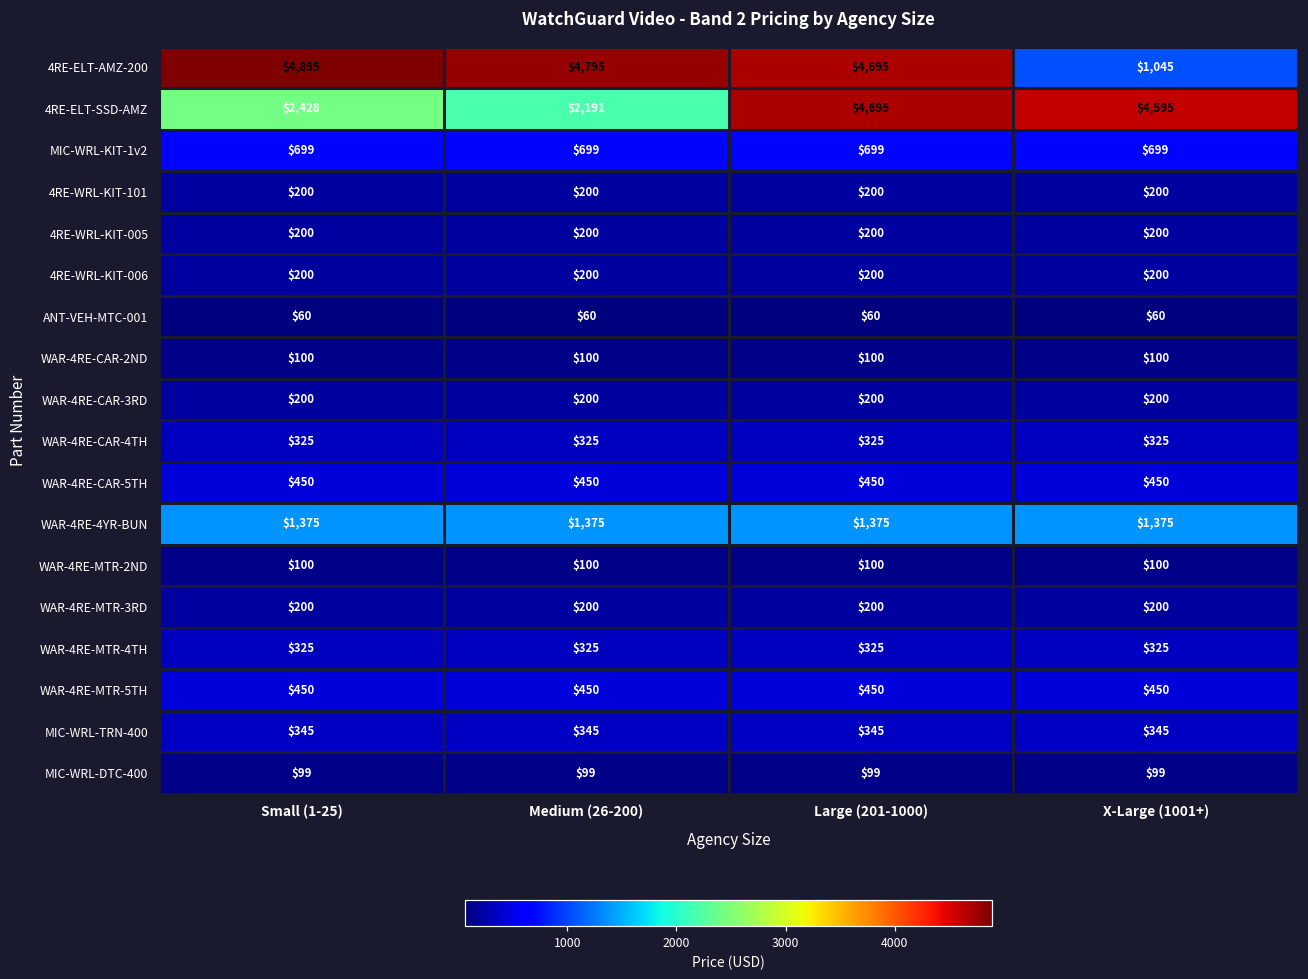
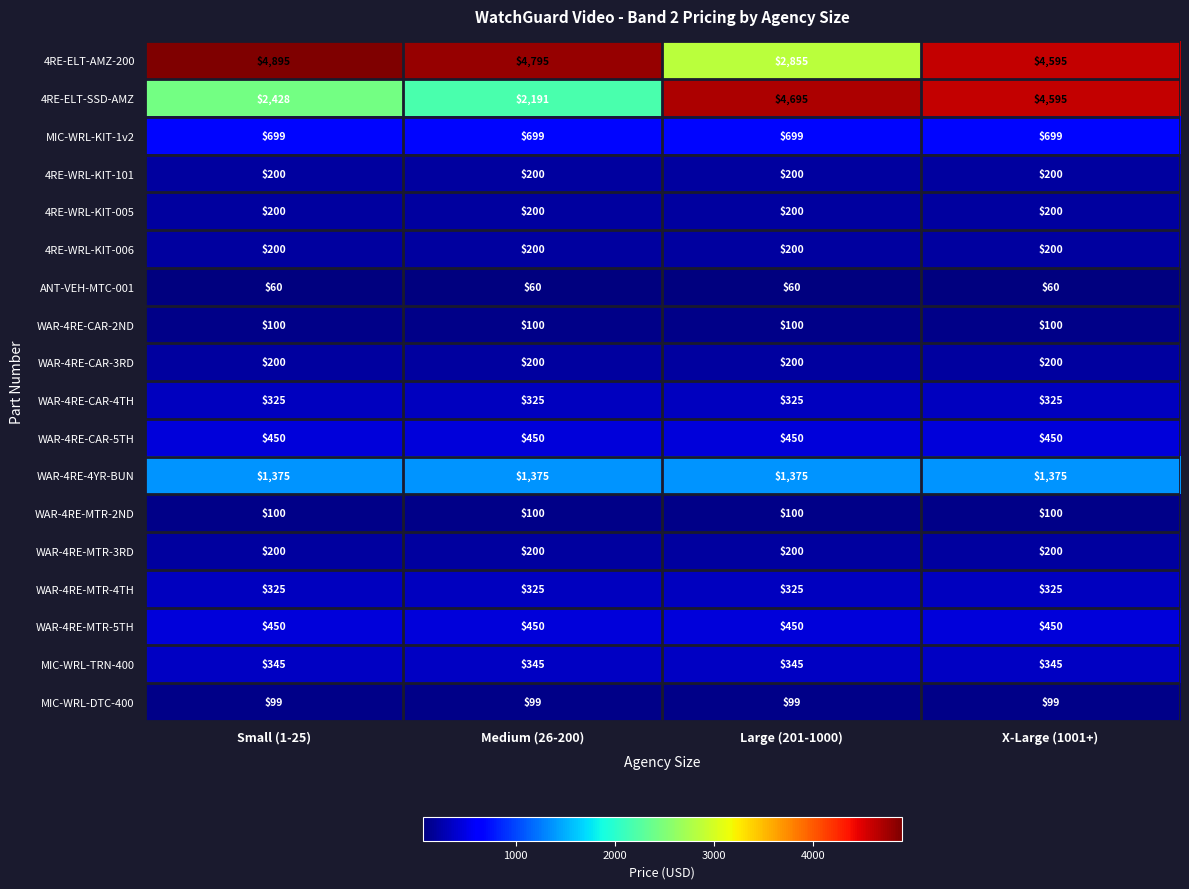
  {
    "4RE-ELT-AMZ-200": {
      "Small (1-25)": "$4,895",
      "Medium (26-200)": "$4,795",
-     "Large (201-1000)": "$4,695",
-     "X-Large (1001+)": "$1,045"
+     "Large (201-1000)": "$2,855",
+     "X-Large (1001+)": "$4,595"
    },
    "4RE-ELT-SSD-AMZ": {
      "Small (1-25)": "$2,428",
      "Medium (26-200)": "$2,191",
      "Large (201-1000)": "$4,695",
      "X-Large (1001+)": "$4,595"
    },
    "MIC-WRL-KIT-1v2": {
      "Small (1-25)": "$699",
      "Medium (26-200)": "$699",
      "Large (201-1000)": "$699",
      "X-Large (1001+)": "$699"
    },
    "4RE-WRL-KIT-101": {
      "Small (1-25)": "$200",
      "Medium (26-200)": "$200",
      "Large (201-1000)": "$200",
      "X-Large (1001+)": "$200"
    },
    "4RE-WRL-KIT-005": {
      "Small (1-25)": "$200",
      "Medium (26-200)": "$200",
      "Large (201-1000)": "$200",
      "X-Large (1001+)": "$200"
    },
    "4RE-WRL-KIT-006": {
      "Small (1-25)": "$200",
      "Medium (26-200)": "$200",
      "Large (201-1000)": "$200",
      "X-Large (1001+)": "$200"
    },
    "ANT-VEH-MTC-001": {
      "Small (1-25)": "$60",
      "Medium (26-200)": "$60",
      "Large (201-1000)": "$60",
      "X-Large (1001+)": "$60"
    },
    "WAR-4RE-CAR-2ND": {
      "Small (1-25)": "$100",
      "Medium (26-200)": "$100",
      "Large (201-1000)": "$100",
      "X-Large (1001+)": "$100"
    },
    "WAR-4RE-CAR-3RD": {
      "Small (1-25)": "$200",
      "Medium (26-200)": "$200",
      "Large (201-1000)": "$200",
      "X-Large (1001+)": "$200"
    },
    "WAR-4RE-CAR-4TH": {
      "Small (1-25)": "$325",
      "Medium (26-200)": "$325",
      "Large (201-1000)": "$325",
      "X-Large (1001+)": "$325"
    },
    "WAR-4RE-CAR-5TH": {
      "Small (1-25)": "$450",
      "Medium (26-200)": "$450",
      "Large (201-1000)": "$450",
      "X-Large (1001+)": "$450"
    },
    "WAR-4RE-4YR-BUN": {
      "Small (1-25)": "$1,375",
      "Medium (26-200)": "$1,375",
      "Large (201-1000)": "$1,375",
      "X-Large (1001+)": "$1,375"
    },
    "WAR-4RE-MTR-2ND": {
      "Small (1-25)": "$100",
      "Medium (26-200)": "$100",
      "Large (201-1000)": "$100",
      "X-Large (1001+)": "$100"
    },
    "WAR-4RE-MTR-3RD": {
      "Small (1-25)": "$200",
      "Medium (26-200)": "$200",
      "Large (201-1000)": "$200",
      "X-Large (1001+)": "$200"
    },
    "WAR-4RE-MTR-4TH": {
      "Small (1-25)": "$325",
      "Medium (26-200)": "$325",
      "Large (201-1000)": "$325",
      "X-Large (1001+)": "$325"
    },
    "WAR-4RE-MTR-5TH": {
      "Small (1-25)": "$450",
      "Medium (26-200)": "$450",
      "Large (201-1000)": "$450",
      "X-Large (1001+)": "$450"
    },
    "MIC-WRL-TRN-400": {
      "Small (1-25)": "$345",
      "Medium (26-200)": "$345",
      "Large (201-1000)": "$345",
      "X-Large (1001+)": "$345"
    },
    "MIC-WRL-DTC-400": {
      "Small (1-25)": "$99",
      "Medium (26-200)": "$99",
      "Large (201-1000)": "$99",
      "X-Large (1001+)": "$99"
    }
  }
